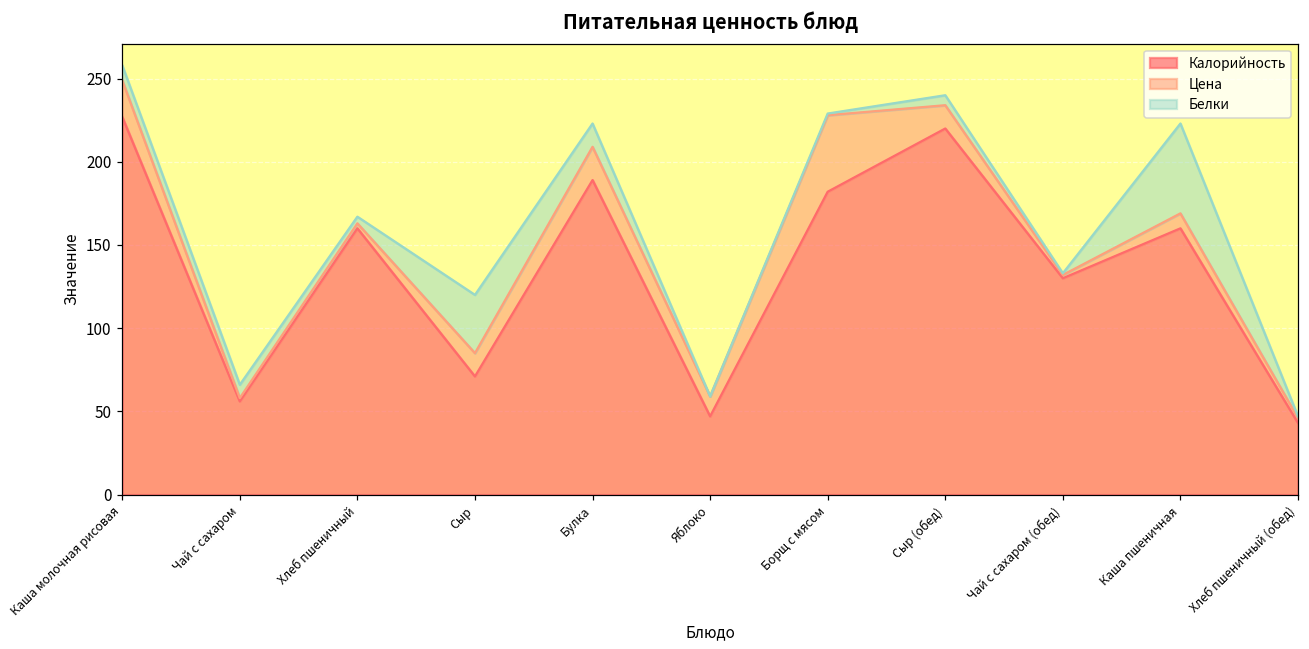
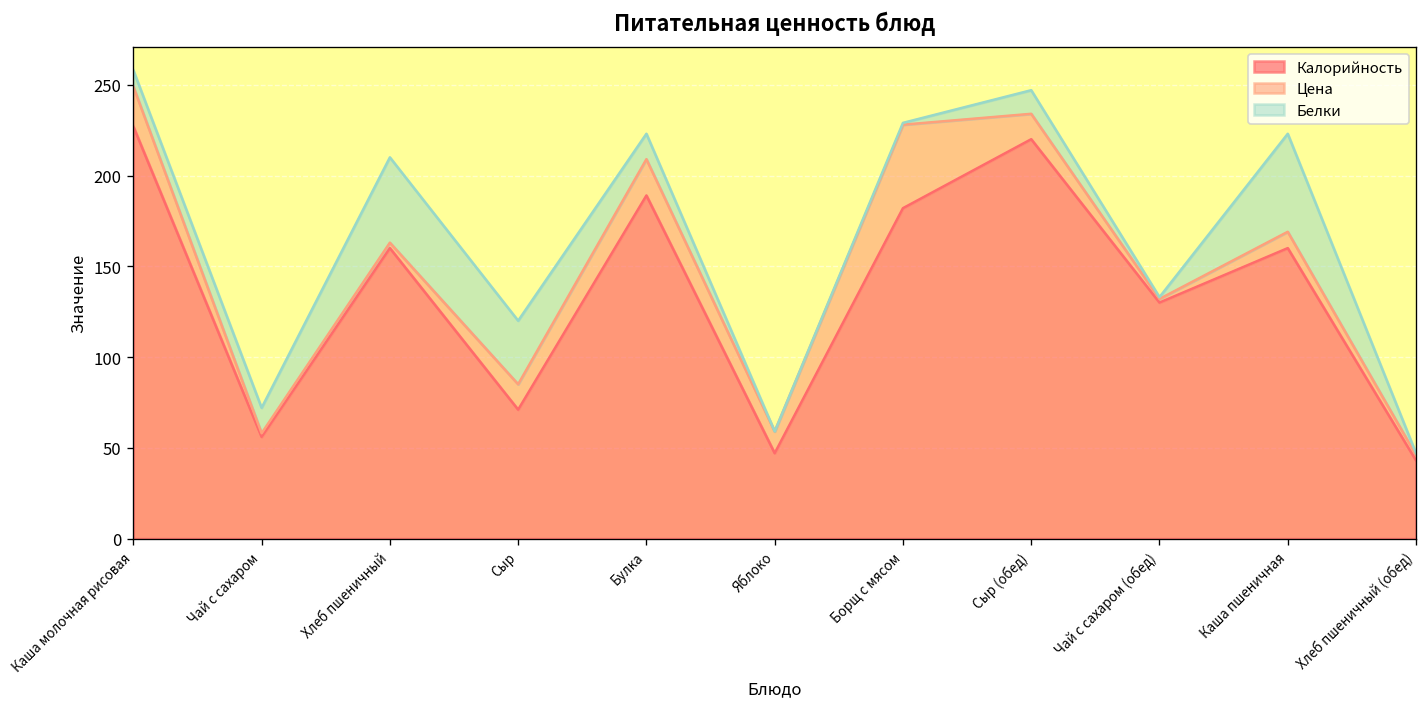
  {
    "Белки": {
      "Каша молочная рисовая": 9,
-     "Чай с сахаром": 8,
-     "Хлеб пшеничный": 4,
+     "Чай с сахаром": 14,
+     "Хлеб пшеничный": 47,
      "Сыр": 35,
      "Булка": 14,
-     "Сыр (обед)": 6,
+     "Сыр (обед)": 13,
      "Каша пшеничная": 54
    }
  }
